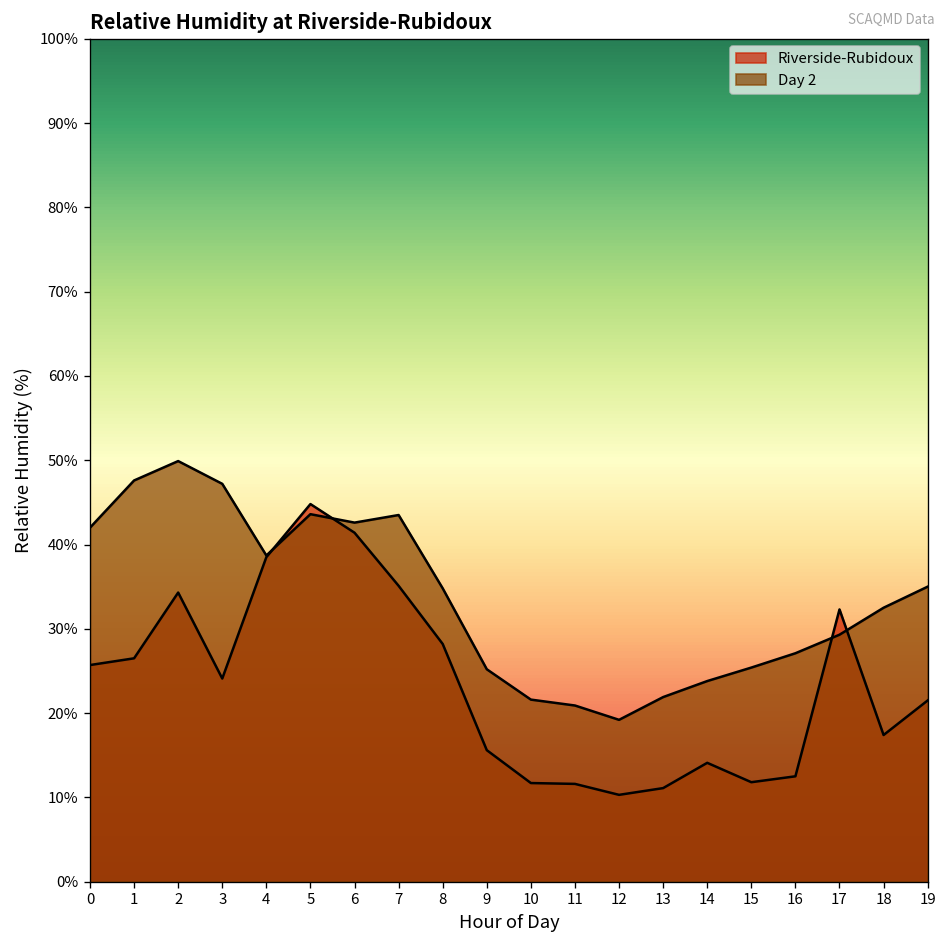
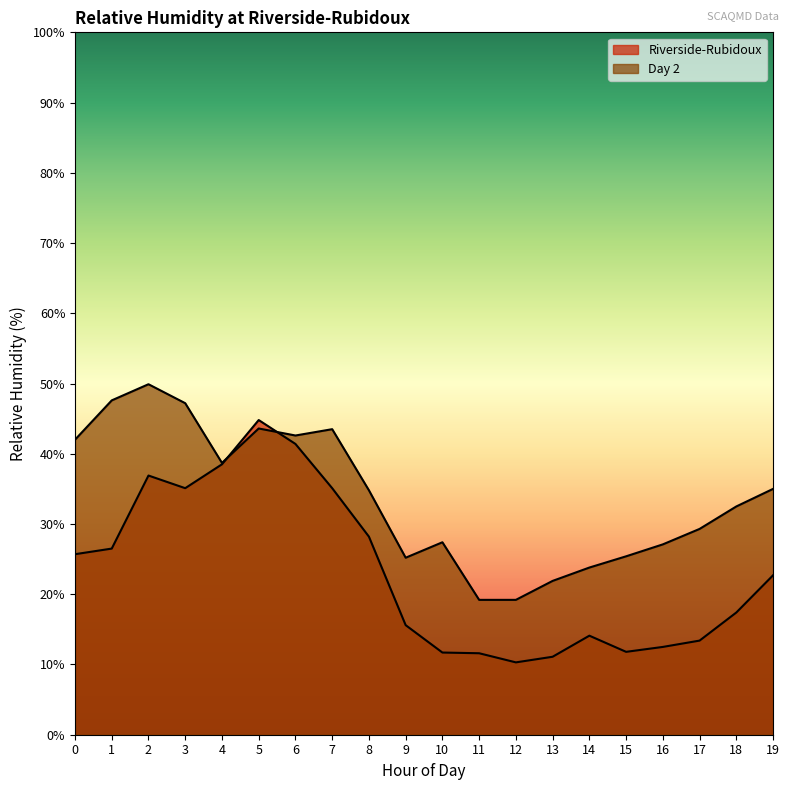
  {
    "Riverside-Rubidoux": {
      "0": "26%",
      "1": "27%",
-     "2": "34%",
-     "3": "24%",
+     "2": "37%",
+     "3": "35%",
      "5": "45%",
      "6": "41%",
      "7": "35%",
      "8": "28%",
      "9": "16%",
      "10": "12%",
      "11": "12%",
      "12": "10%",
      "13": "11%",
      "14": "14%",
      "15": "12%",
      "16": "13%",
-     "17": "32%",
+     "17": "13%",
      "18": "17%",
-     "19": "22%"
+     "19": "23%"
    },
    "Day 2": {
      "0": "42%",
      "1": "48%",
      "2": "50%",
      "3": "47%",
      "5": "44%",
      "6": "43%",
      "7": "44%",
      "8": "35%",
      "9": "25%",
-     "10": "22%",
-     "11": "21%",
+     "10": "27%",
+     "11": "19%",
      "12": "19%",
      "13": "22%",
      "14": "24%",
      "15": "25%",
      "16": "27%",
      "17": "29%",
      "18": "33%",
      "19": "35%"
    }
  }
